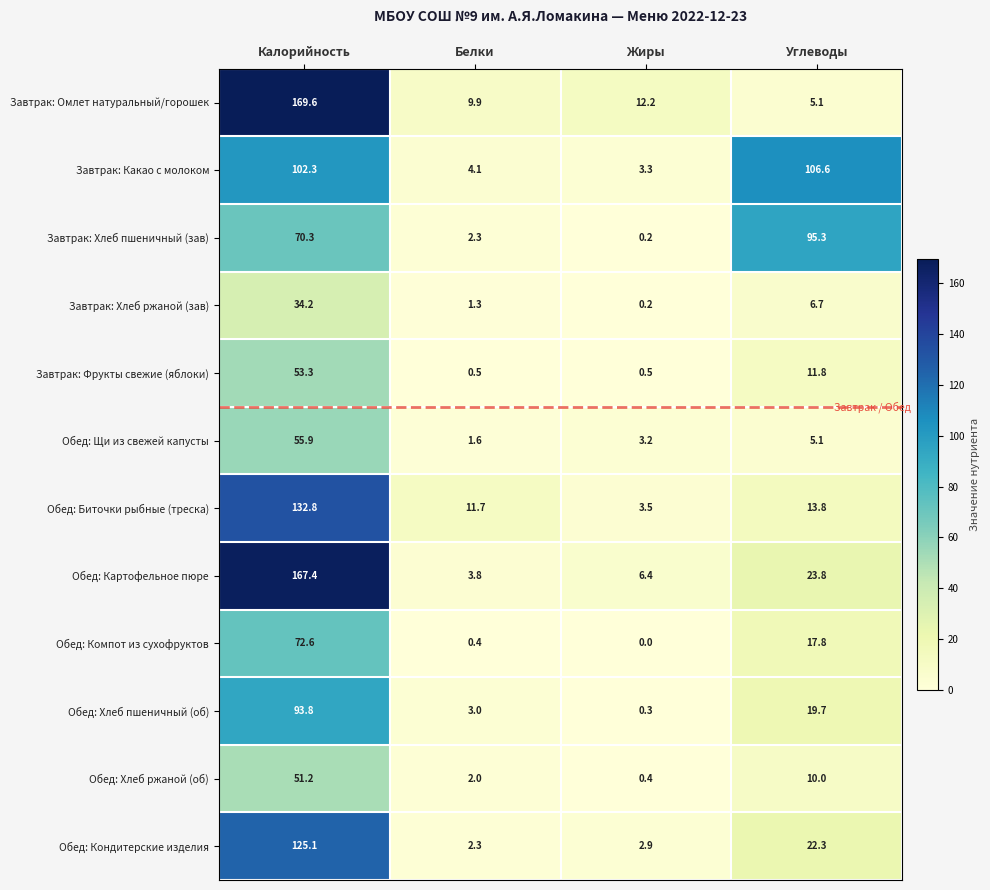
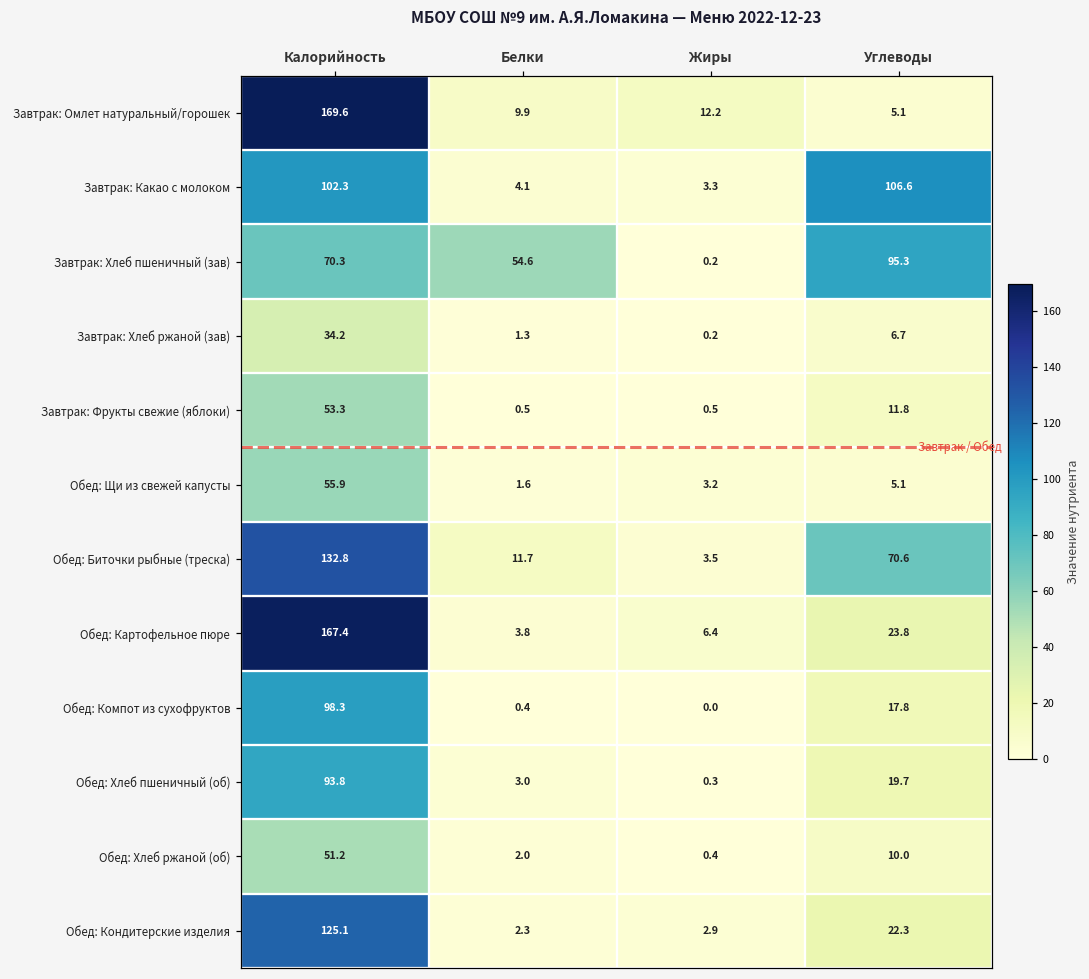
  {
    "Завтрак: Омлет натуральный/горошек": {
      "Калорийность": 169.6,
      "Белки": 9.9,
      "Жиры": 12.2,
      "Углеводы": 5.1
    },
    "Завтрак: Какао с молоком": {
      "Калорийность": 102.3,
      "Белки": 4.1,
      "Жиры": 3.3,
      "Углеводы": 106.6
    },
    "Завтрак: Хлеб пшеничный (зав)": {
      "Калорийность": 70.3,
-     "Белки": 2.3,
+     "Белки": 54.6,
      "Жиры": 0.2,
      "Углеводы": 95.3
    },
    "Завтрак: Хлеб ржаной (зав)": {
      "Калорийность": 34.2,
      "Белки": 1.3,
      "Жиры": 0.2,
      "Углеводы": 6.7
    },
    "Завтрак: Фрукты свежие (яблоки)": {
      "Калорийность": 53.3,
      "Белки": 0.5,
      "Жиры": 0.5
    },
    "Обед: Щи из свежей капусты": {
      "Калорийность": 55.9,
      "Белки": 1.6,
      "Жиры": 3.2,
      "Углеводы": 5.1
    },
    "Обед: Биточки рыбные (треска)": {
      "Калорийность": 132.8,
      "Белки": 11.7,
      "Жиры": 3.5,
-     "Углеводы": 13.8
+     "Углеводы": 70.6
    },
    "Обед: Картофельное пюре": {
      "Калорийность": 167.4,
      "Белки": 3.8,
      "Жиры": 6.4,
      "Углеводы": 23.8
    },
    "Обед: Компот из сухофруктов": {
-     "Калорийность": 72.6,
+     "Калорийность": 98.3,
      "Белки": 0.4,
      "Жиры": 0.0,
      "Углеводы": 17.8
    },
    "Обед: Хлеб пшеничный (об)": {
      "Калорийность": 93.8,
      "Белки": 3.0,
      "Жиры": 0.3,
      "Углеводы": 19.7
    },
    "Обед: Хлеб ржаной (об)": {
      "Калорийность": 51.2,
      "Белки": 2.0,
      "Жиры": 0.4,
      "Углеводы": 10.0
    },
    "Обед: Кондитерские изделия": {
      "Калорийность": 125.1,
      "Белки": 2.3,
      "Жиры": 2.9,
      "Углеводы": 22.3
    }
  }
